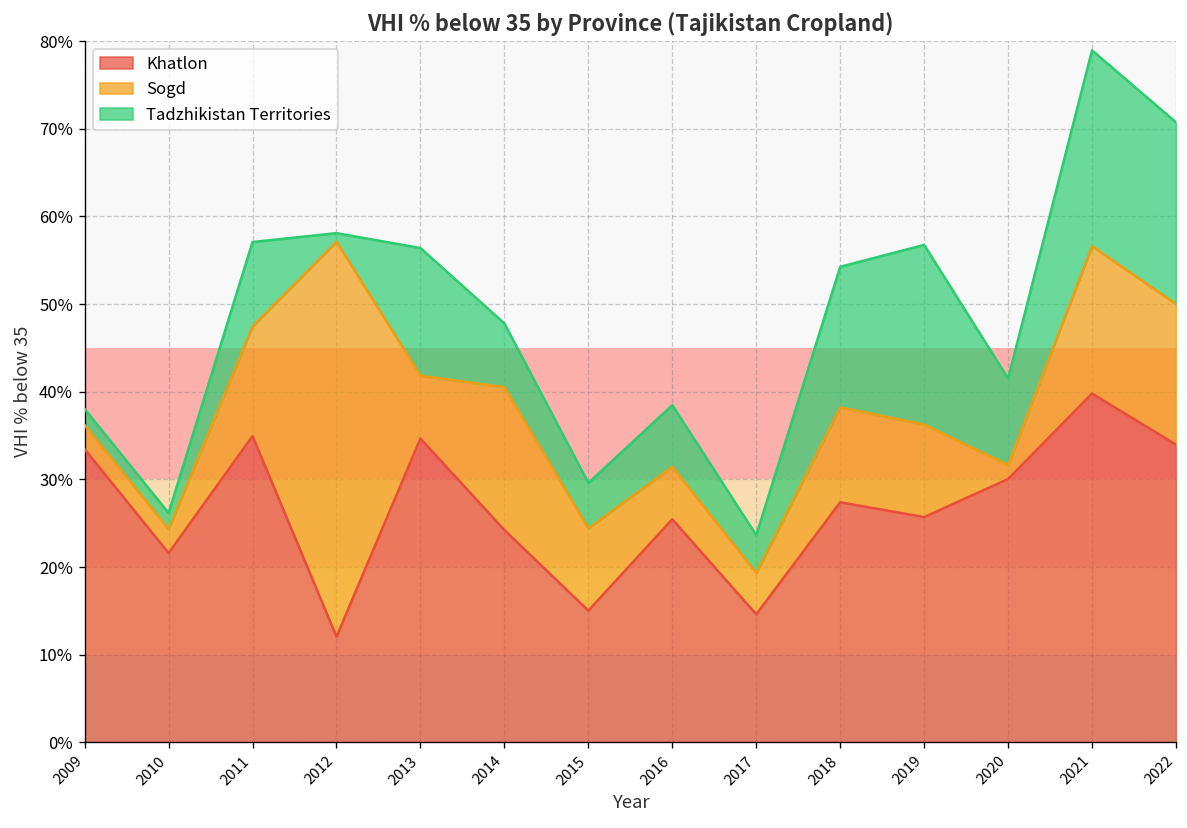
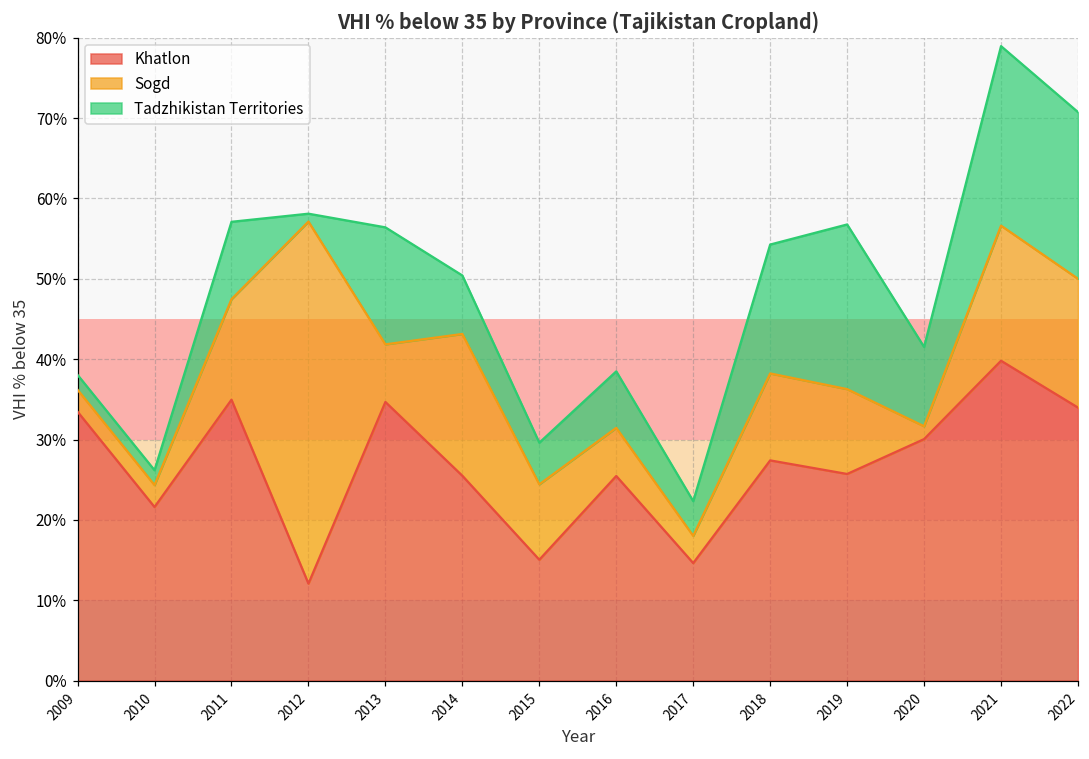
  {
    "Khatlon": {
      "2009": "33%",
      "2010": "22%",
      "2011": "35%",
      "2012": "12%",
      "2013": "35%",
-     "2014": "24%",
+     "2014": "25%",
      "2015": "15%",
      "2016": "25%",
      "2017": "15%",
      "2018": "27%",
      "2019": "26%",
      "2020": "30%",
      "2021": "40%",
      "2022": "34%"
    },
    "Sogd": {
      "2009": "3%",
      "2010": "3%",
      "2011": "13%",
      "2012": "45%",
      "2013": "7%",
-     "2014": "16%",
+     "2014": "18%",
      "2015": "9%",
      "2016": "6%",
-     "2017": "5%",
+     "2017": "3%",
      "2018": "11%",
      "2019": "11%",
      "2020": "2%",
      "2021": "17%",
      "2022": "16%"
    },
    "Tadzhikistan Territories": {
      "2009": "2%",
      "2010": "2%",
      "2011": "10%",
      "2012": "1%",
      "2013": "15%",
      "2014": "7%",
      "2015": "5%",
      "2016": "7%",
      "2017": "4%",
      "2018": "16%",
      "2019": "20%",
      "2020": "10%",
      "2021": "22%",
      "2022": "21%"
    }
  }
